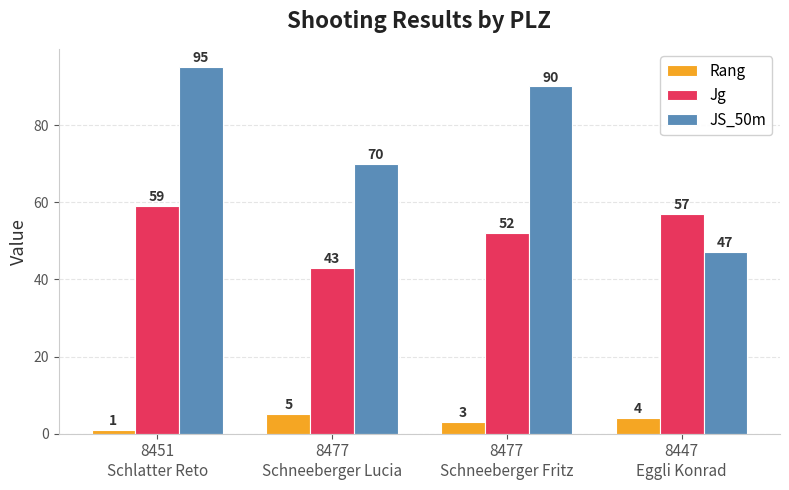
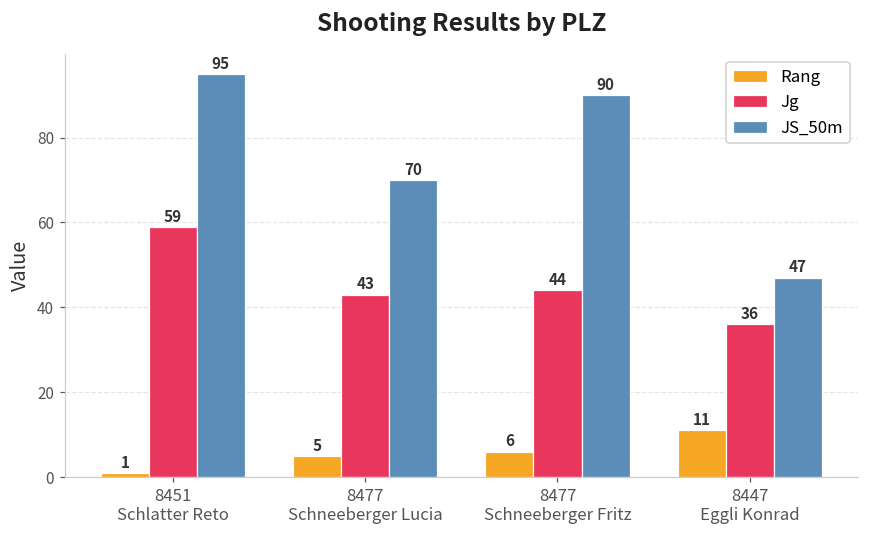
  {
    "Rang": {
      "8451 Schlatter Reto": 1,
      "8477 Schneeberger Lucia": 5,
-     "8477 Schneeberger Fritz": 3,
-     "8447 Eggli Konrad": 4
+     "8477 Schneeberger Fritz": 6,
+     "8447 Eggli Konrad": 11
    },
    "Jg": {
      "8451 Schlatter Reto": 59,
      "8477 Schneeberger Lucia": 43,
-     "8477 Schneeberger Fritz": 52,
-     "8447 Eggli Konrad": 57
+     "8477 Schneeberger Fritz": 44,
+     "8447 Eggli Konrad": 36
    },
    "JS_50m": {
      "8451 Schlatter Reto": 95,
      "8477 Schneeberger Lucia": 70,
      "8477 Schneeberger Fritz": 90,
      "8447 Eggli Konrad": 47
    }
  }
